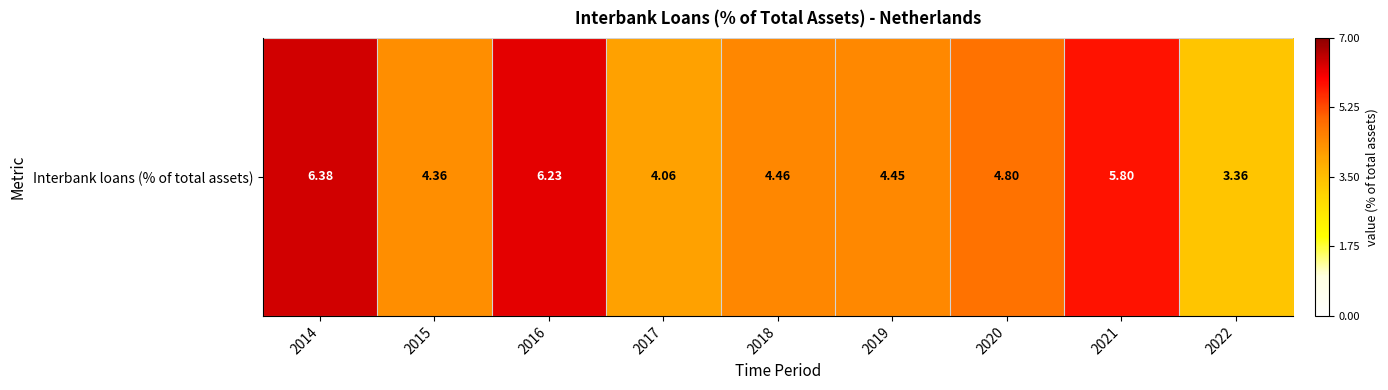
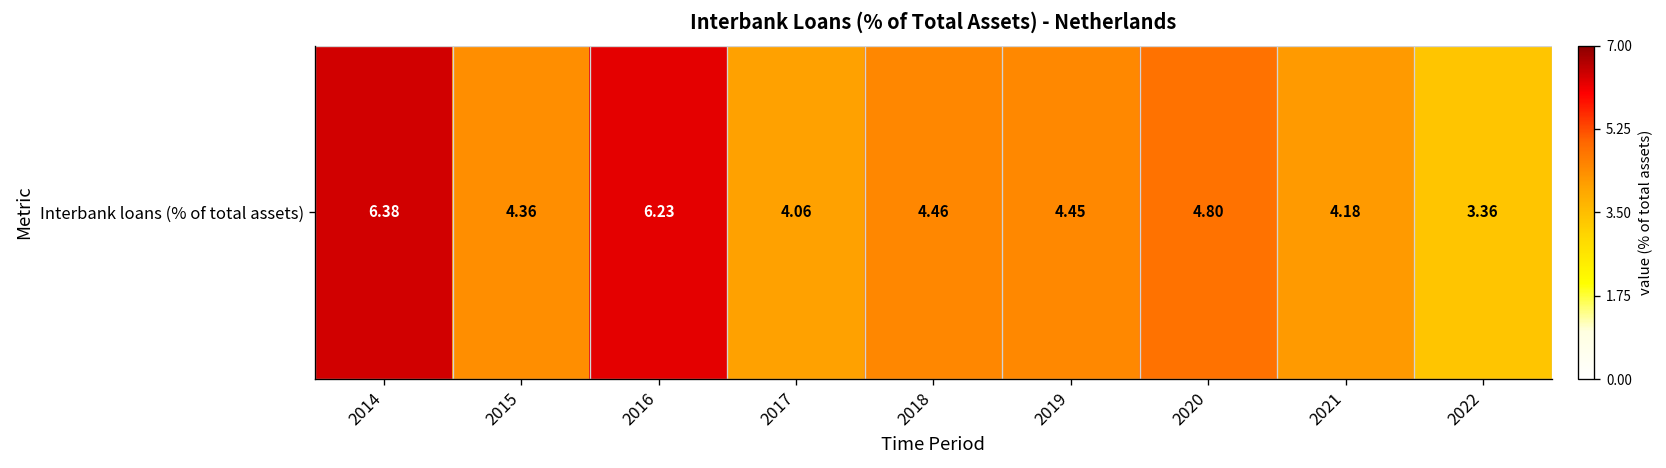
  {
    "Interbank loans (% of total assets)": {
      "2014": 6.38,
      "2015": 4.36,
      "2016": 6.23,
      "2017": 4.06,
      "2018": 4.46,
      "2019": 4.45,
      "2020": 4.80,
-     "2021": 5.80,
+     "2021": 4.18,
      "2022": 3.36
    }
  }
